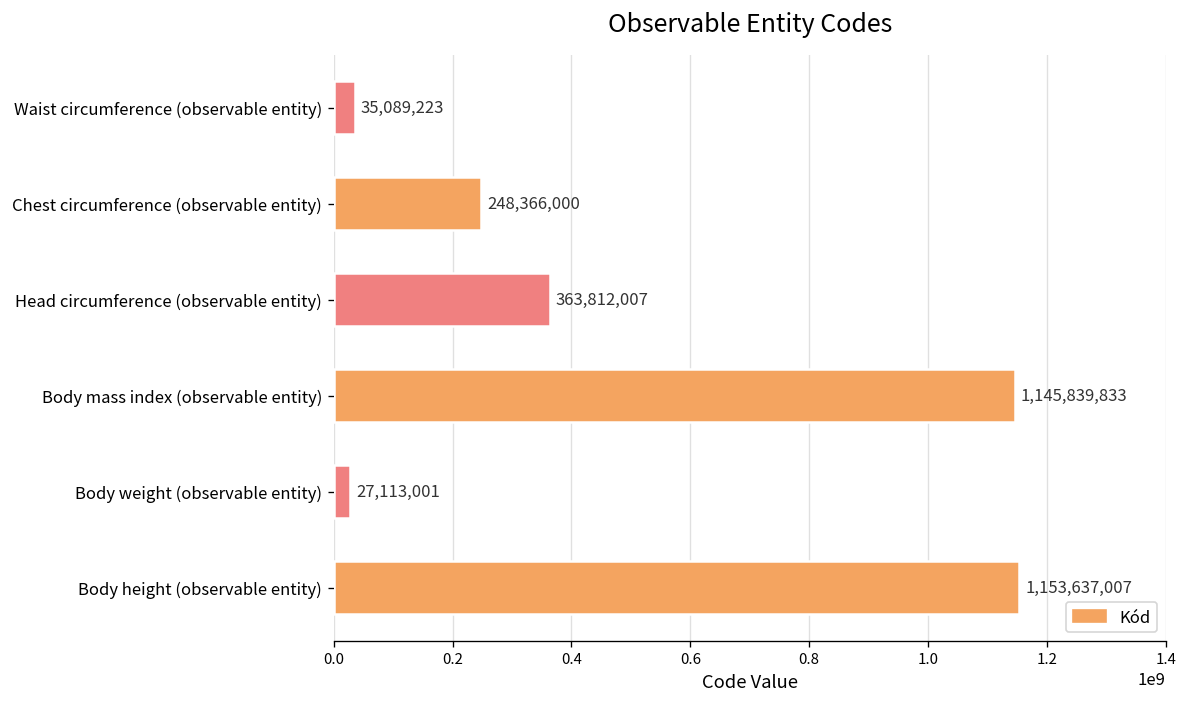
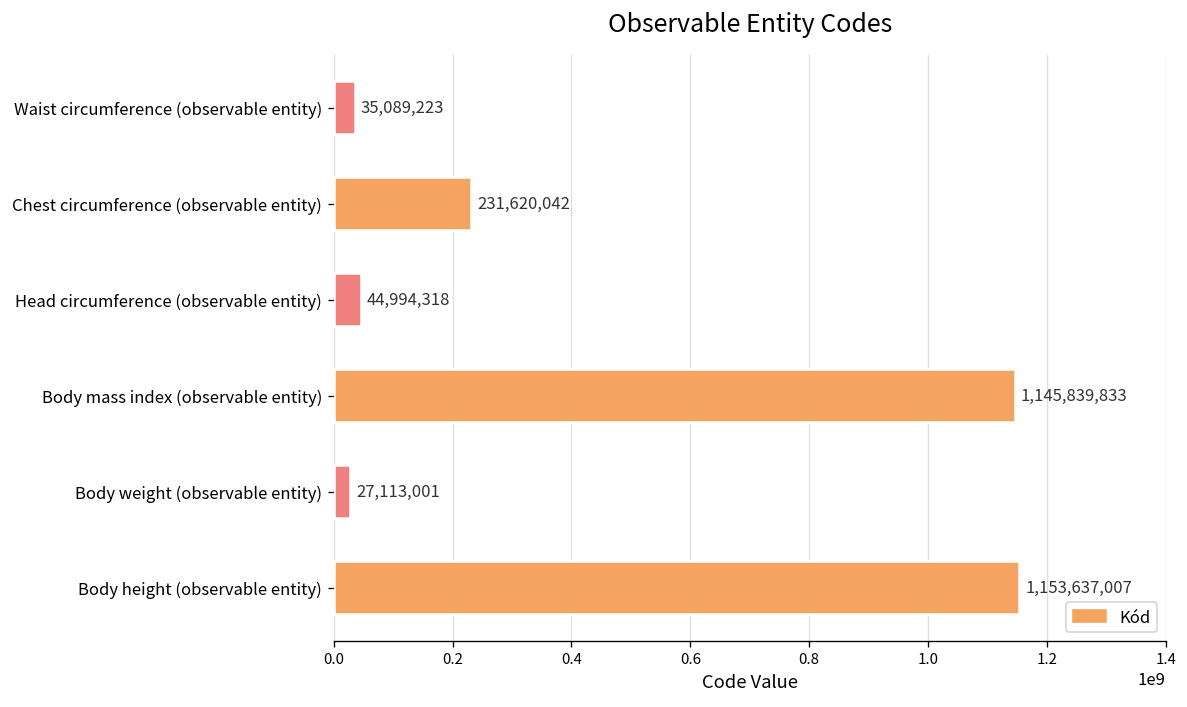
  {
    "Waist circumference (observable entity)": "35,089,223",
-   "Chest circumference (observable entity)": "248,366,000",
-   "Head circumference (observable entity)": "363,812,007",
+   "Chest circumference (observable entity)": "231,620,042",
+   "Head circumference (observable entity)": "44,994,318",
    "Body mass index (observable entity)": "1,145,839,833",
    "Body weight (observable entity)": "27,113,001",
    "Body height (observable entity)": "1,153,637,007"
  }
